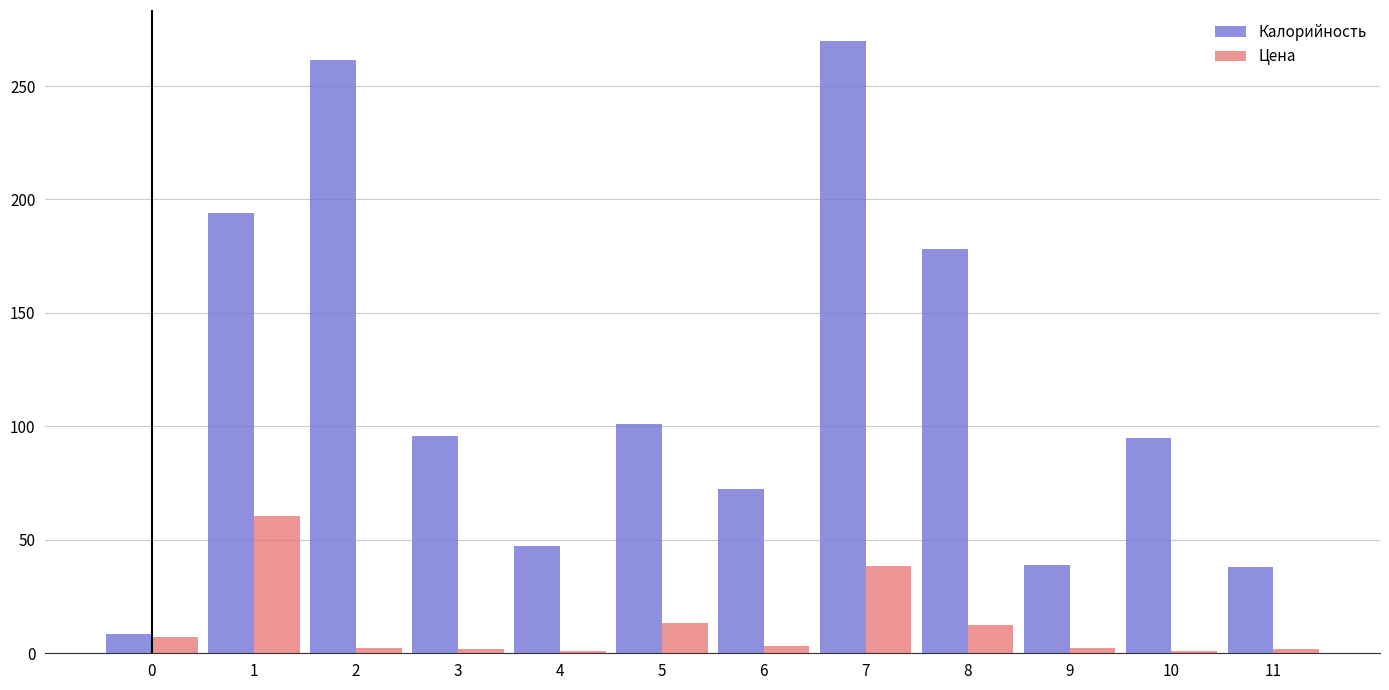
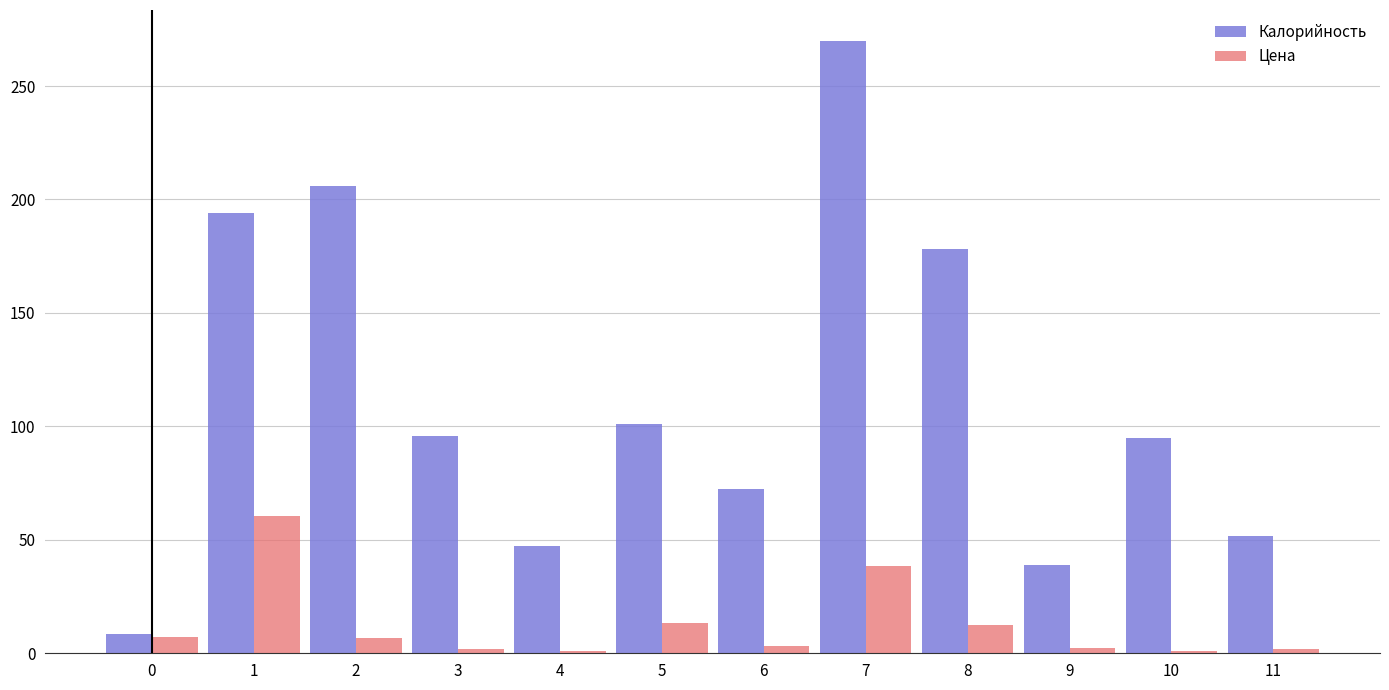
  {
    "Калорийность": {
      "0": 8,
      "1": 194,
-     "2": 262,
+     "2": 206,
      "3": 96,
      "4": 47,
      "5": 101,
      "6": 72,
      "7": 270,
      "8": 178,
      "9": 39,
      "10": 95,
-     "11": 38
+     "11": 52
    },
    "Цена": {
      "0": 7,
      "1": 61,
-     "2": 2,
+     "2": 7,
      "3": 2,
      "4": 1,
      "5": 13,
      "6": 3,
      "7": 38,
      "8": 13,
      "9": 2,
      "10": 1,
      "11": 2
    }
  }
